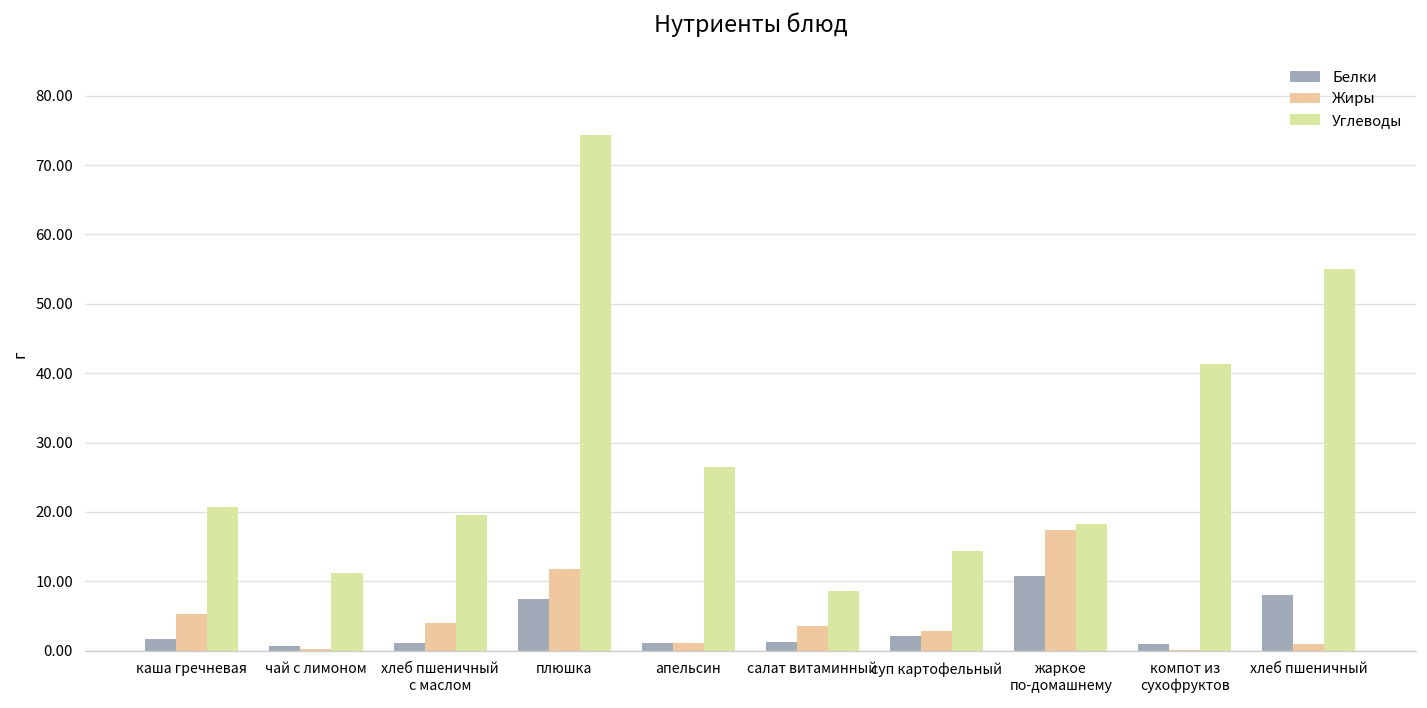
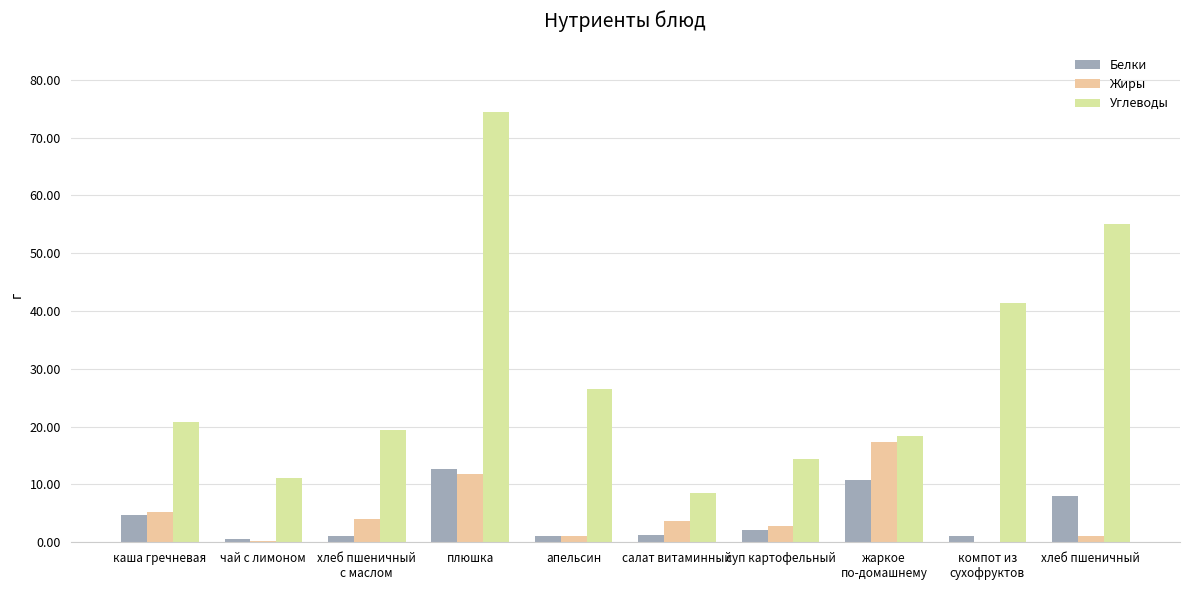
  {
    "Белки": {
-     "каша гречневая": 2,
+     "каша гречневая": 5,
      "чай с лимоном": 1,
      "хлеб пшеничный с маслом": 1,
-     "плюшка": 8,
+     "плюшка": 13,
      "апельсин": 1,
      "салат витаминный": 1,
      "суп картофельный": 2,
      "жаркое по-домашнему": 11,
      "компот из сухофруктов": 1,
      "хлеб пшеничный": 8
    }
  }
